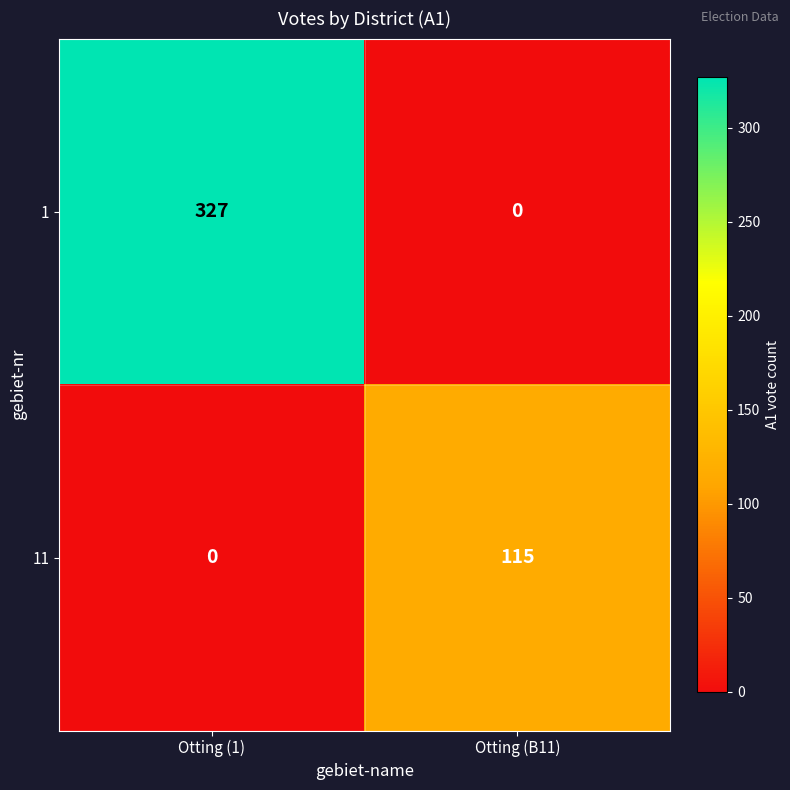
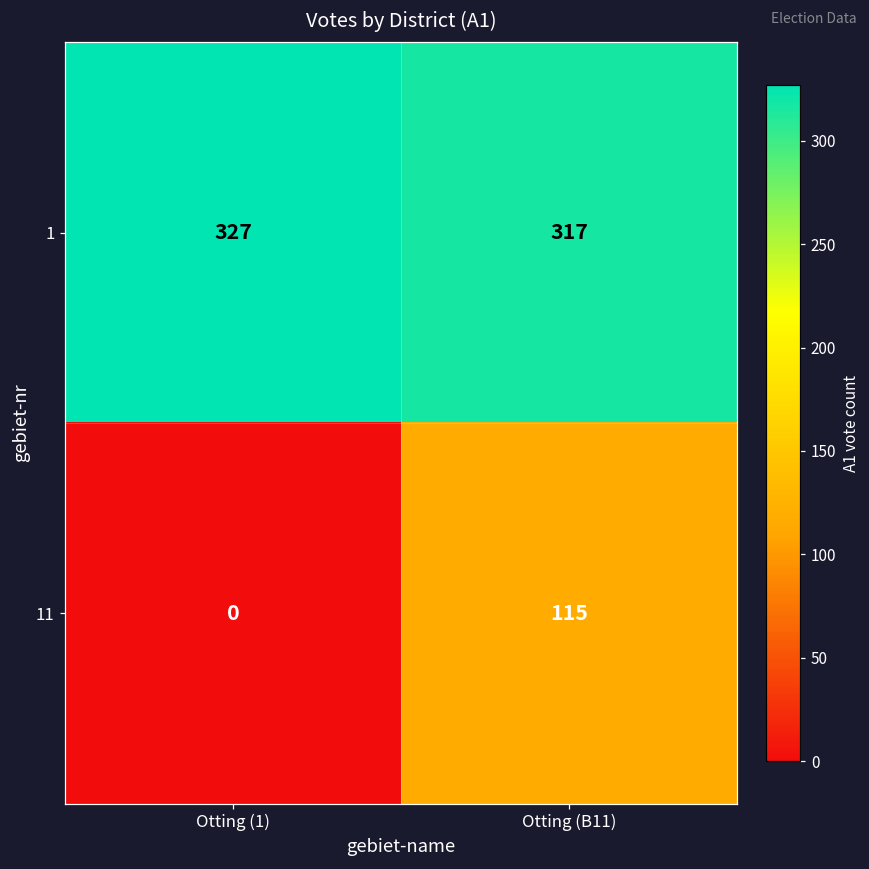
  {
    "1": {
      "Otting (1)": 327,
-     "Otting (B11)": 0
+     "Otting (B11)": 317
    },
    "11": {
      "Otting (1)": 0,
      "Otting (B11)": 115
    }
  }
